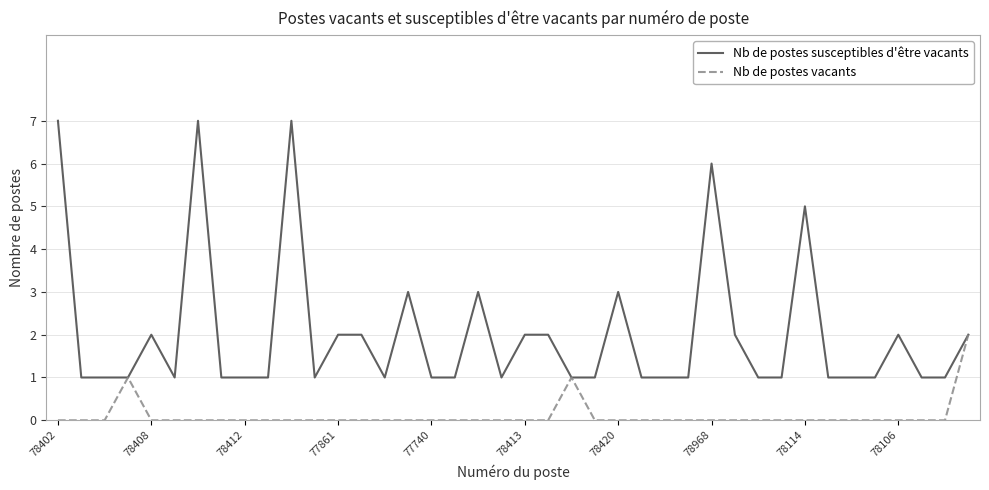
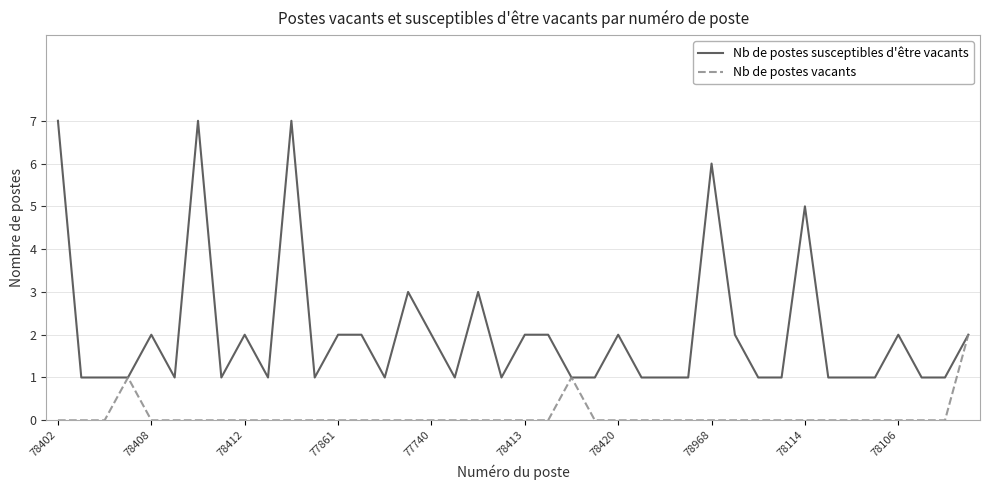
  {
    "Nb de postes susceptibles d'être vacants": {
      "78402": 7,
      "78408": 2,
-     "78412": 1,
+     "78412": 2,
      "77861": 2,
-     "77740": 1,
+     "77740": 2,
      "78413": 2,
-     "78420": 3,
+     "78420": 2,
      "78968": 6,
      "78114": 5,
      "78106": 2
    },
    "Nb de postes vacants": {
      "78402": 0,
      "78408": 0,
      "78412": 0,
      "77861": 0,
      "77740": 0,
      "78413": 0,
      "78420": 0,
      "78968": 0,
      "78114": 0,
      "78106": 0
    }
  }
